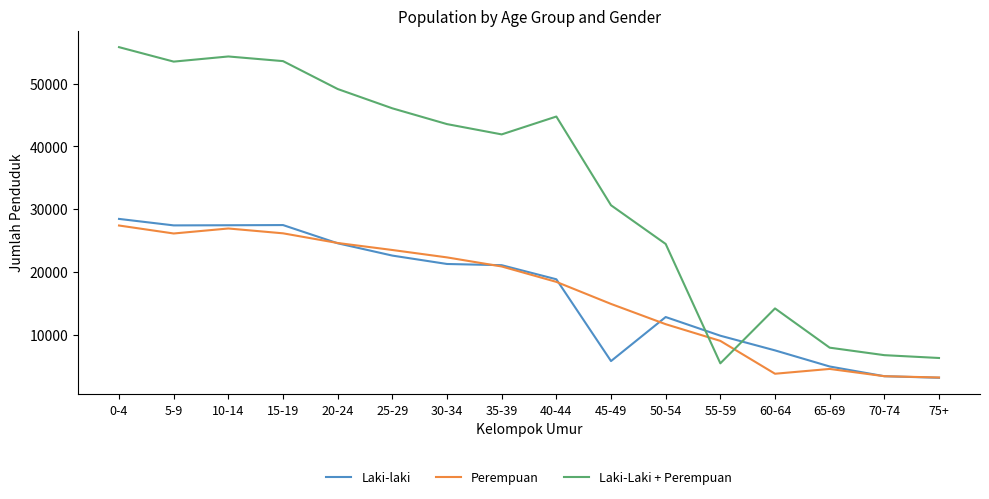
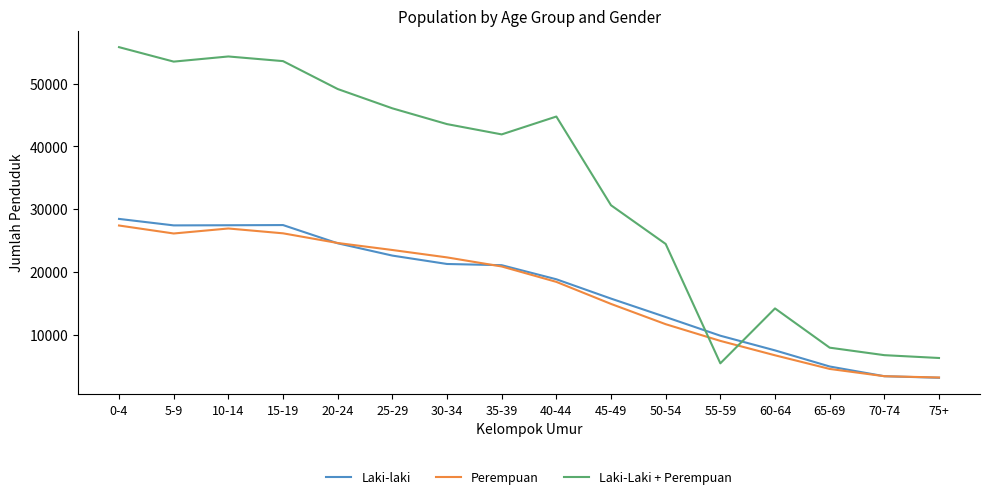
  {
    "Laki-laki": {
      "0-4": 28000,
      "5-9": 27000,
      "10-14": 27000,
      "15-19": 27000,
      "25-29": 23000,
      "30-34": 21000,
      "40-44": 19000,
-     "45-49": 6000,
+     "45-49": 16000,
      "50-54": 13000,
      "55-59": 10000,
      "60-64": 7000
    },
    "Perempuan": {
      "0-4": 27000,
      "5-9": 26000,
      "10-14": 27000,
      "15-19": 26000,
      "25-29": 23000,
      "30-34": 22000,
      "40-44": 18000,
      "45-49": 15000,
      "50-54": 12000,
      "55-59": 9000,
-     "60-64": 4000
+     "60-64": 7000
    },
    "Laki-Laki + Perempuan": {
      "0-4": 56000,
      "5-9": 53000,
      "10-14": 54000,
      "15-19": 54000,
      "20-24": 49000,
      "25-29": 46000,
      "30-34": 44000,
      "35-39": 42000,
      "40-44": 45000,
      "45-49": 31000,
      "50-54": 24000,
      "55-59": 5000,
      "60-64": 14000,
      "65-69": 8000,
      "70-74": 7000,
      "75+": 6000
    }
  }
